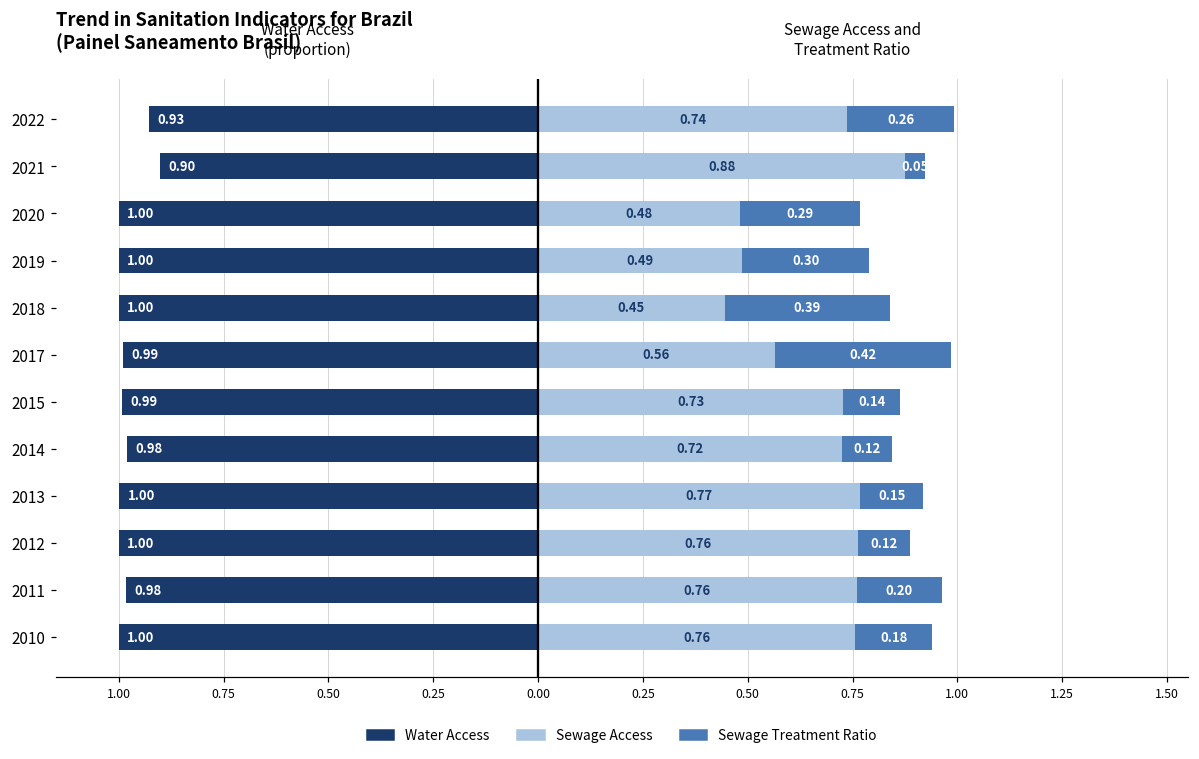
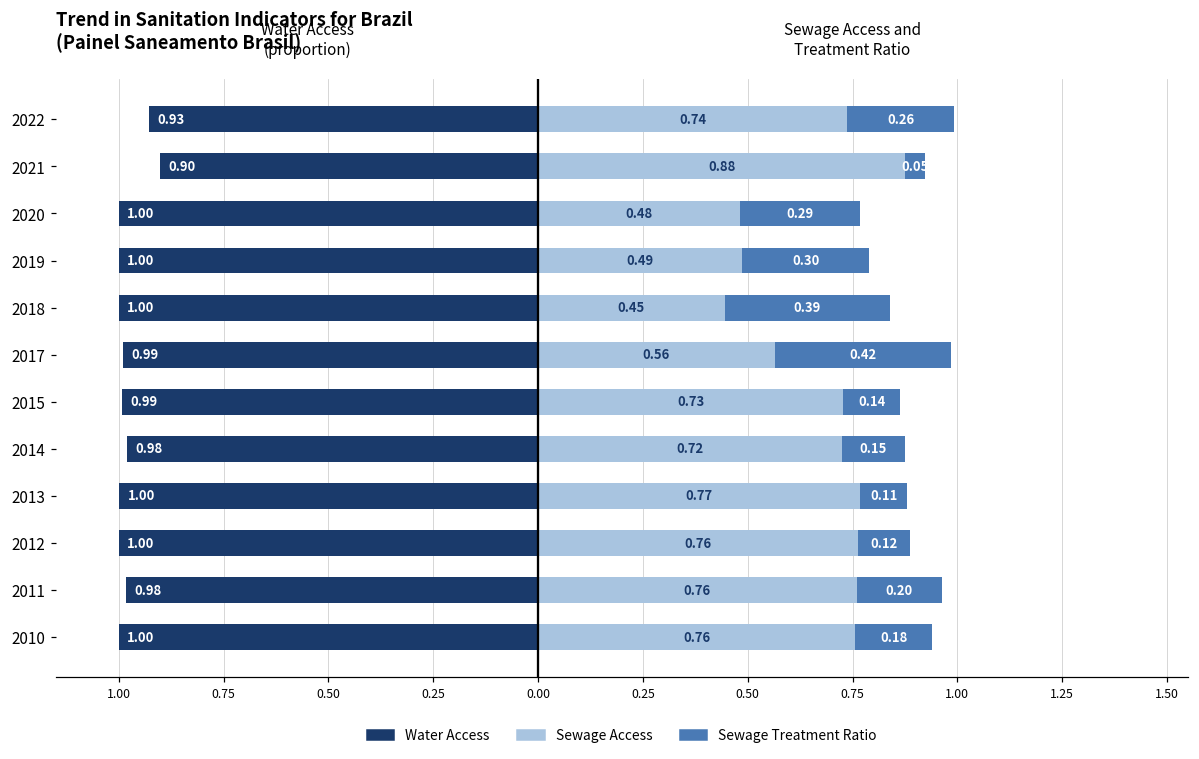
  {
    "Sewage Treatment Ratio": {
      "2022": 0.26,
      "2021": 0.05,
      "2020": 0.29,
      "2019": 0.30,
      "2018": 0.39,
      "2017": 0.42,
      "2015": 0.14,
-     "2014": 0.12,
-     "2013": 0.15,
+     "2014": 0.15,
+     "2013": 0.11,
      "2012": 0.12,
      "2011": 0.20,
      "2010": 0.18
    }
  }
